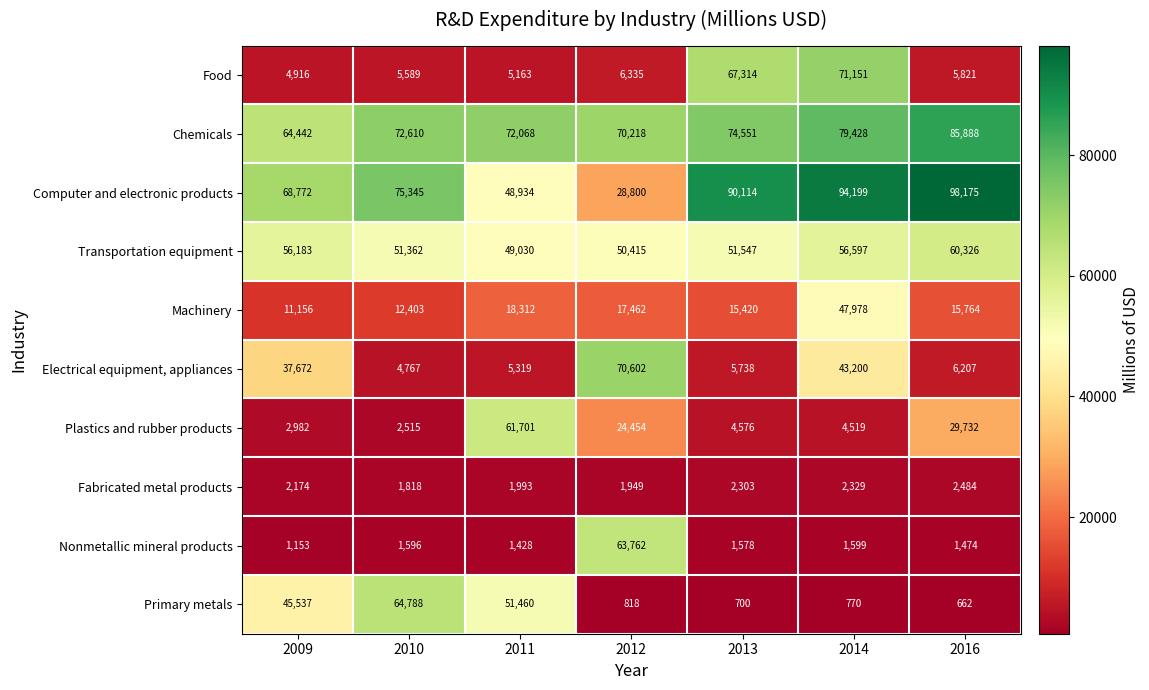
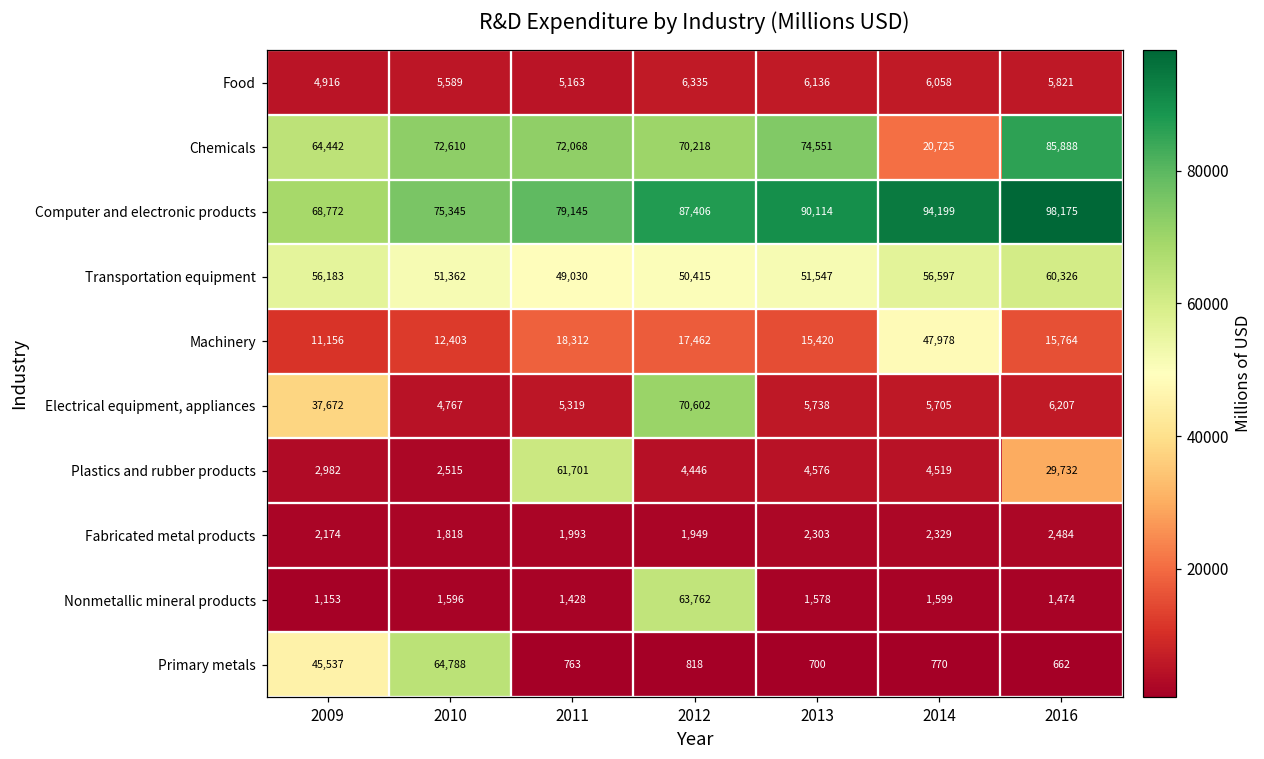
  {
    "Food": {
      "2009": "4,916",
      "2010": "5,589",
      "2011": "5,163",
      "2012": "6,335",
-     "2013": "67,314",
-     "2014": "71,151",
+     "2013": "6,136",
+     "2014": "6,058",
      "2016": "5,821"
    },
    "Chemicals": {
      "2009": "64,442",
      "2010": "72,610",
      "2011": "72,068",
      "2012": "70,218",
      "2013": "74,551",
-     "2014": "79,428",
+     "2014": "20,725",
      "2016": "85,888"
    },
    "Computer and electronic products": {
      "2009": "68,772",
      "2010": "75,345",
-     "2011": "48,934",
-     "2012": "28,800",
+     "2011": "79,145",
+     "2012": "87,406",
      "2013": "90,114",
      "2014": "94,199",
      "2016": "98,175"
    },
    "Transportation equipment": {
      "2009": "56,183",
      "2010": "51,362",
      "2011": "49,030",
      "2012": "50,415",
      "2013": "51,547",
      "2014": "56,597",
      "2016": "60,326"
    },
    "Machinery": {
      "2009": "11,156",
      "2010": "12,403",
      "2011": "18,312",
      "2012": "17,462",
      "2013": "15,420",
      "2014": "47,978",
      "2016": "15,764"
    },
    "Electrical equipment, appliances": {
      "2009": "37,672",
      "2010": "4,767",
      "2011": "5,319",
      "2012": "70,602",
      "2013": "5,738",
-     "2014": "43,200",
+     "2014": "5,705",
      "2016": "6,207"
    },
    "Plastics and rubber products": {
      "2009": "2,982",
      "2010": "2,515",
      "2011": "61,701",
-     "2012": "24,454",
+     "2012": "4,446",
      "2013": "4,576",
      "2014": "4,519",
      "2016": "29,732"
    },
    "Fabricated metal products": {
      "2009": "2,174",
      "2010": "1,818",
      "2011": "1,993",
      "2012": "1,949",
      "2013": "2,303",
      "2014": "2,329",
      "2016": "2,484"
    },
    "Nonmetallic mineral products": {
      "2009": "1,153",
      "2010": "1,596",
      "2011": "1,428",
      "2012": "63,762",
      "2013": "1,578",
      "2014": "1,599",
      "2016": "1,474"
    },
    "Primary metals": {
      "2009": "45,537",
      "2010": "64,788",
-     "2011": "51,460",
+     "2011": "763",
      "2012": "818",
      "2013": "700",
      "2014": "770",
      "2016": "662"
    }
  }
